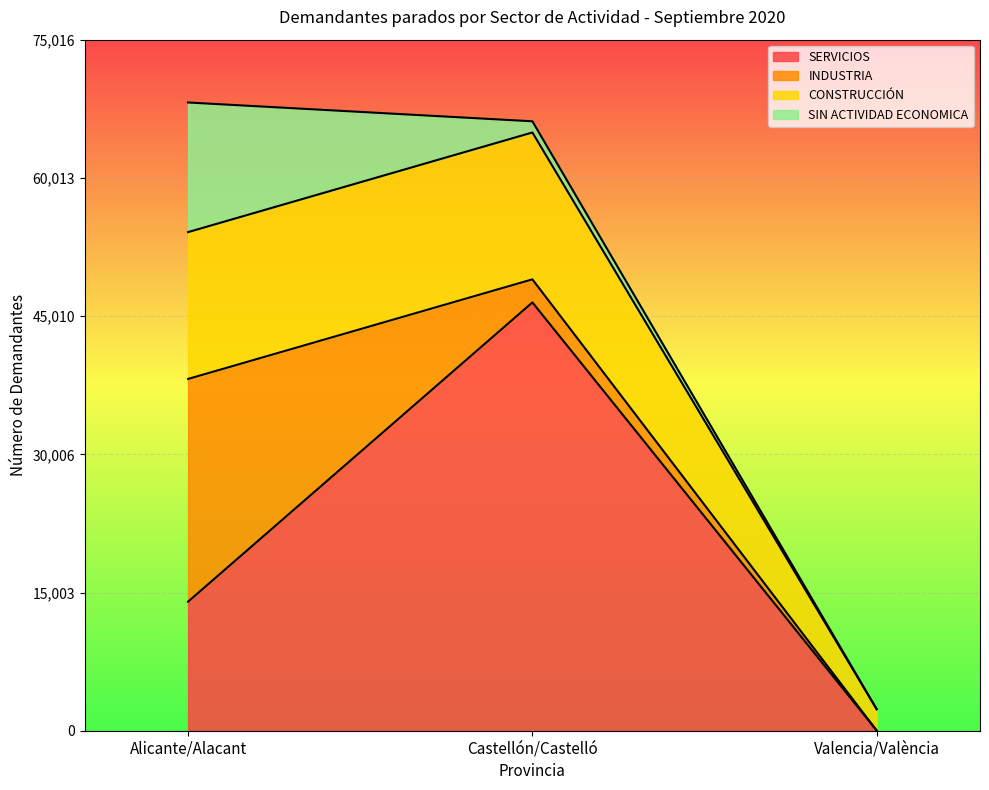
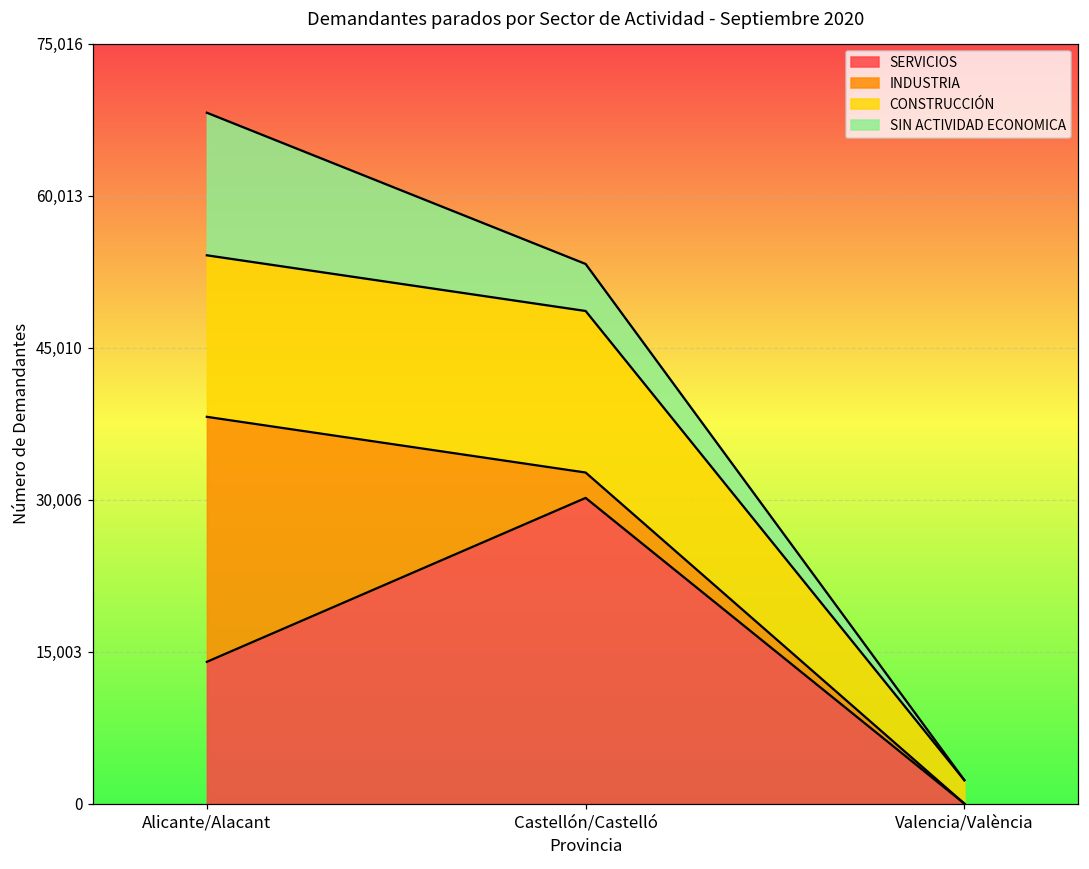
  {
    "SERVICIOS": {
      "Alicante/Alacant": "14,000",
-     "Castellón/Castelló": "46,000"
+     "Castellón/Castelló": "30,000"
    },
    "INDUSTRIA": {
      "Alicante/Alacant": "24,000",
      "Castellón/Castelló": "3,000"
    },
    "CONSTRUCCIÓN": {
      "Alicante/Alacant": "16,000",
      "Castellón/Castelló": "16,000"
    },
    "SIN ACTIVIDAD ECONOMICA": {
      "Alicante/Alacant": "14,000",
-     "Castellón/Castelló": "1,000"
+     "Castellón/Castelló": "5,000"
    }
  }
